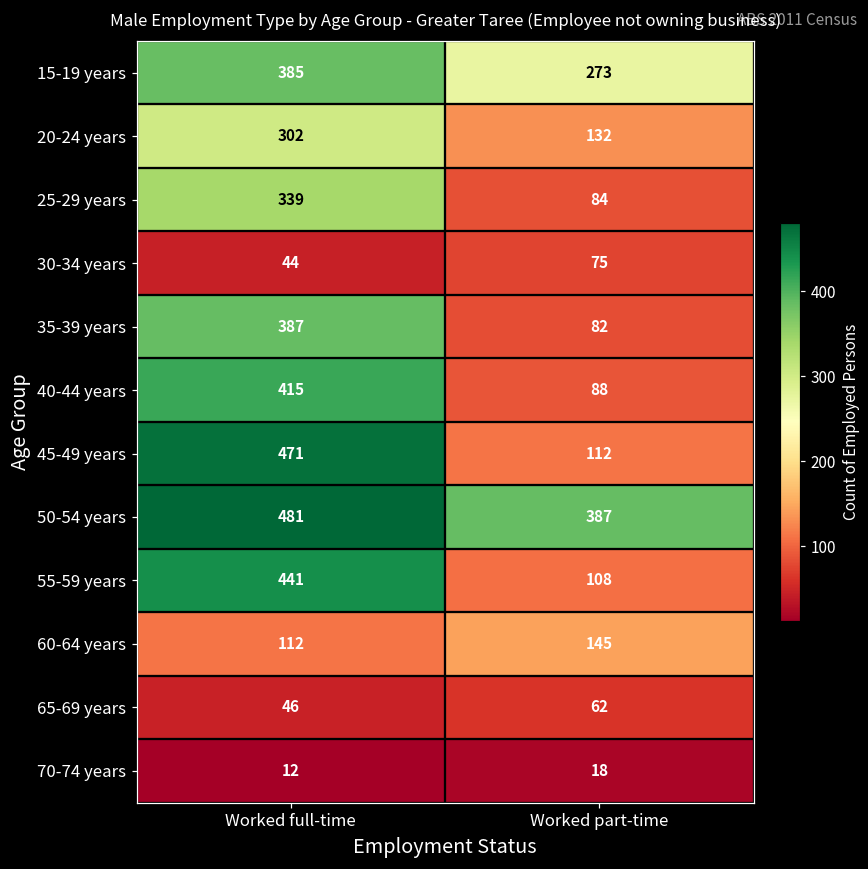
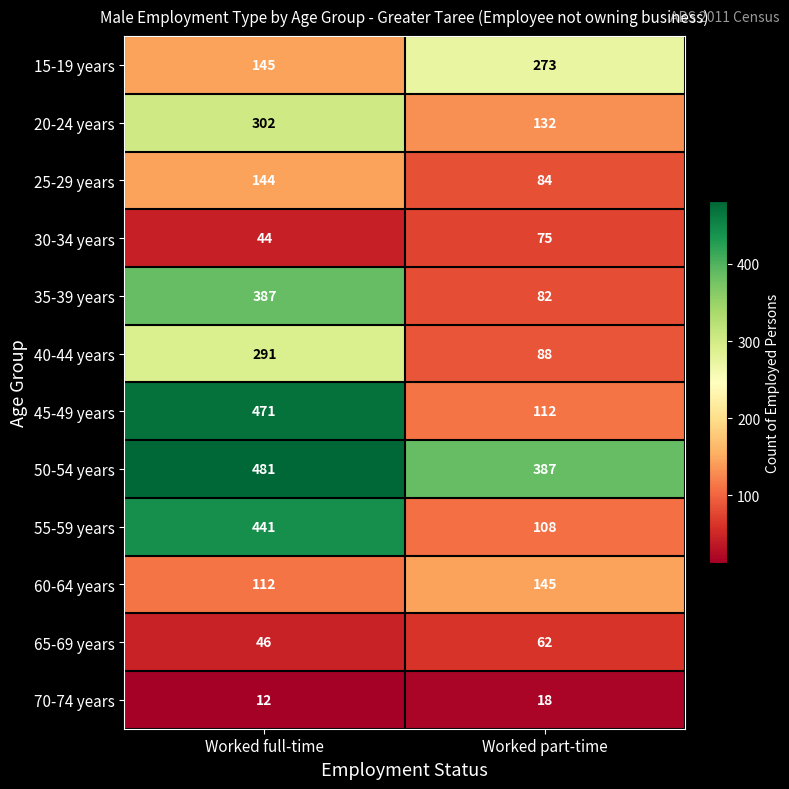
  {
    "15-19 years": {
-     "Worked full-time": 385,
+     "Worked full-time": 145,
      "Worked part-time": 273
    },
    "20-24 years": {
      "Worked full-time": 302,
      "Worked part-time": 132
    },
    "25-29 years": {
-     "Worked full-time": 339,
+     "Worked full-time": 144,
      "Worked part-time": 84
    },
    "30-34 years": {
      "Worked full-time": 44,
      "Worked part-time": 75
    },
    "35-39 years": {
      "Worked full-time": 387,
      "Worked part-time": 82
    },
    "40-44 years": {
-     "Worked full-time": 415,
+     "Worked full-time": 291,
      "Worked part-time": 88
    },
    "45-49 years": {
      "Worked full-time": 471,
      "Worked part-time": 112
    },
    "50-54 years": {
      "Worked full-time": 481,
      "Worked part-time": 387
    },
    "55-59 years": {
      "Worked full-time": 441,
      "Worked part-time": 108
    },
    "60-64 years": {
      "Worked full-time": 112,
      "Worked part-time": 145
    },
    "65-69 years": {
      "Worked full-time": 46,
      "Worked part-time": 62
    },
    "70-74 years": {
      "Worked full-time": 12,
      "Worked part-time": 18
    }
  }
